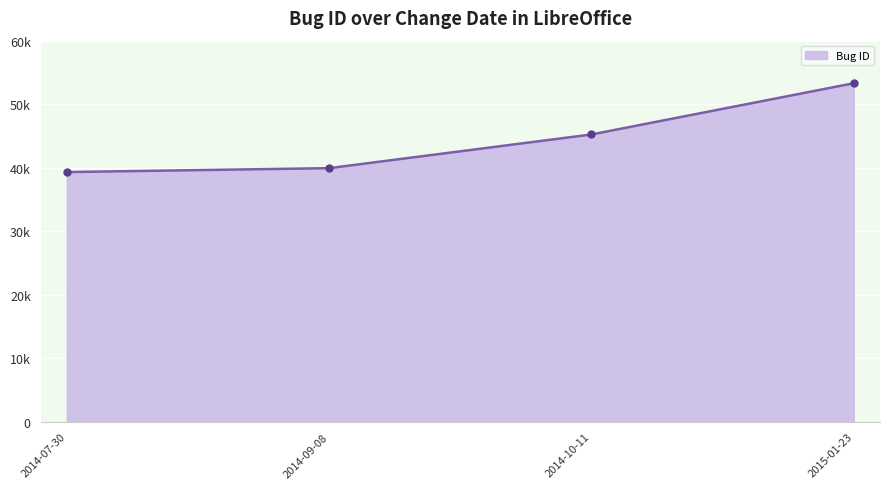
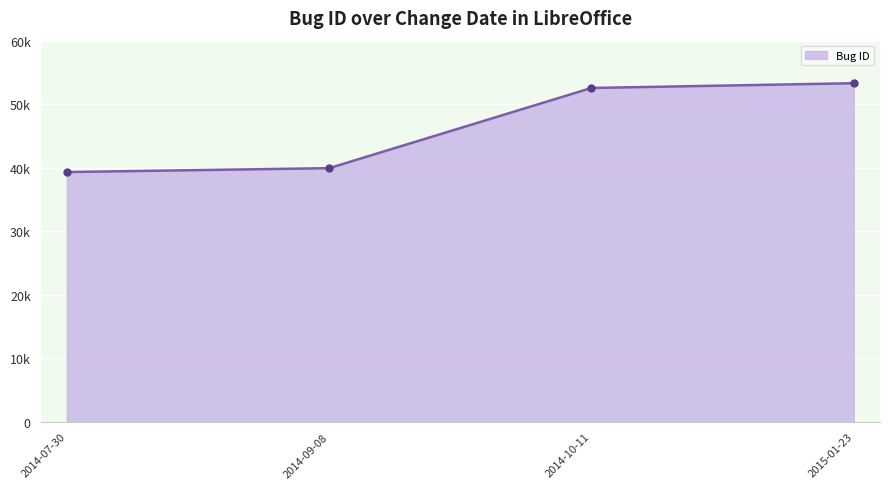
  {
    "2014-07-30": 39000,
    "2014-09-08": 40000,
-   "2014-10-11": 45000,
+   "2014-10-11": 53000,
    "2015-01-23": 53000
  }
